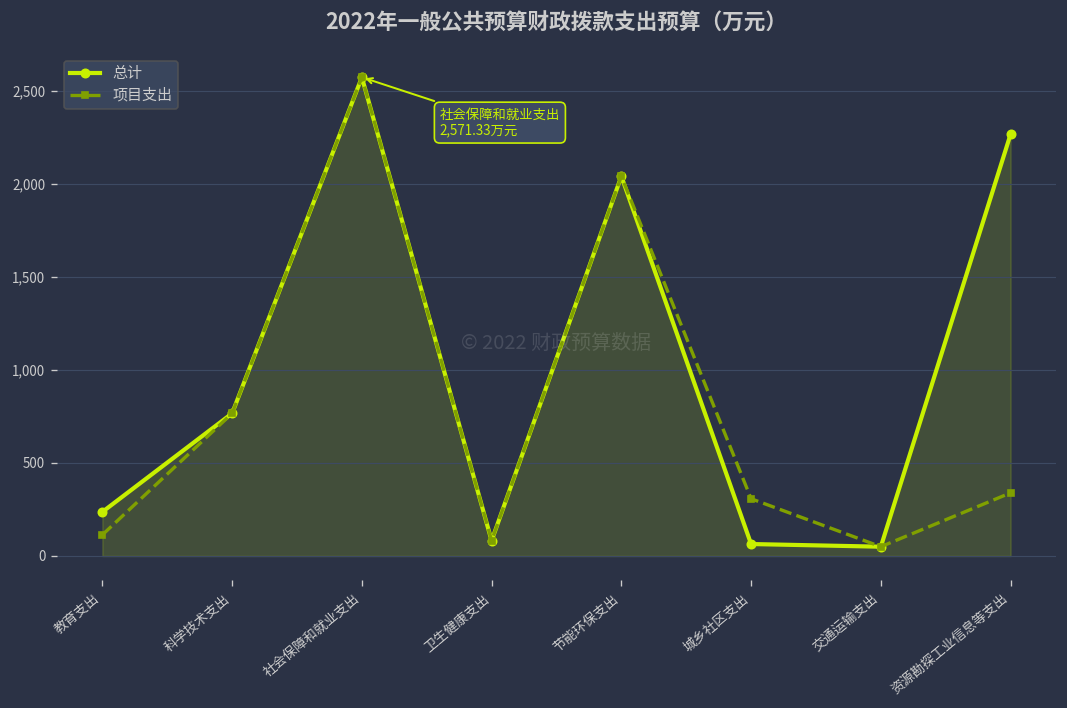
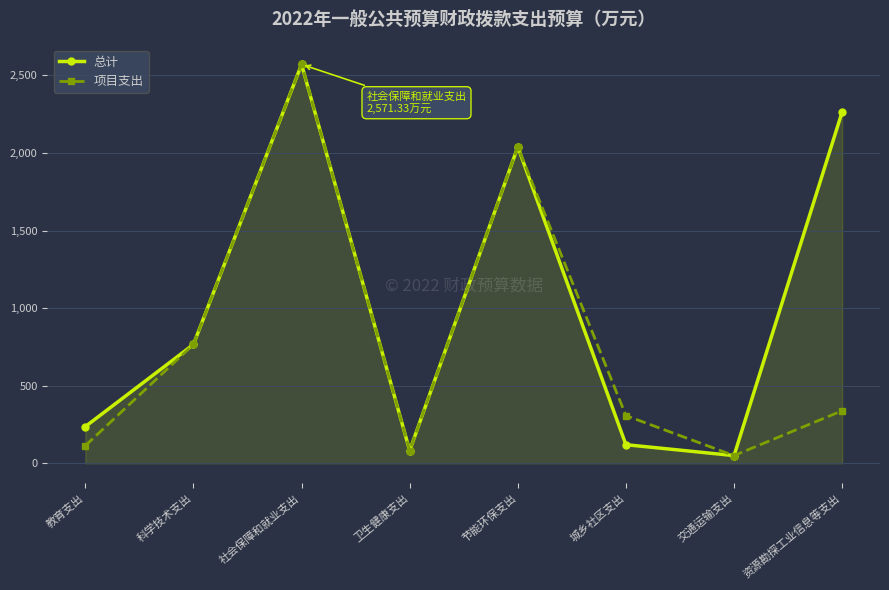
  {
    "总计": {
      "教育支出": "240",
-     "城乡社区支出": "60",
+     "城乡社区支出": "120",
      "资源勘探工业信息等支出": "2,270"
    },
    "项目支出": {
      "教育支出": "110",
      "城乡社区支出": "310",
      "资源勘探工业信息等支出": "340"
    }
  }
